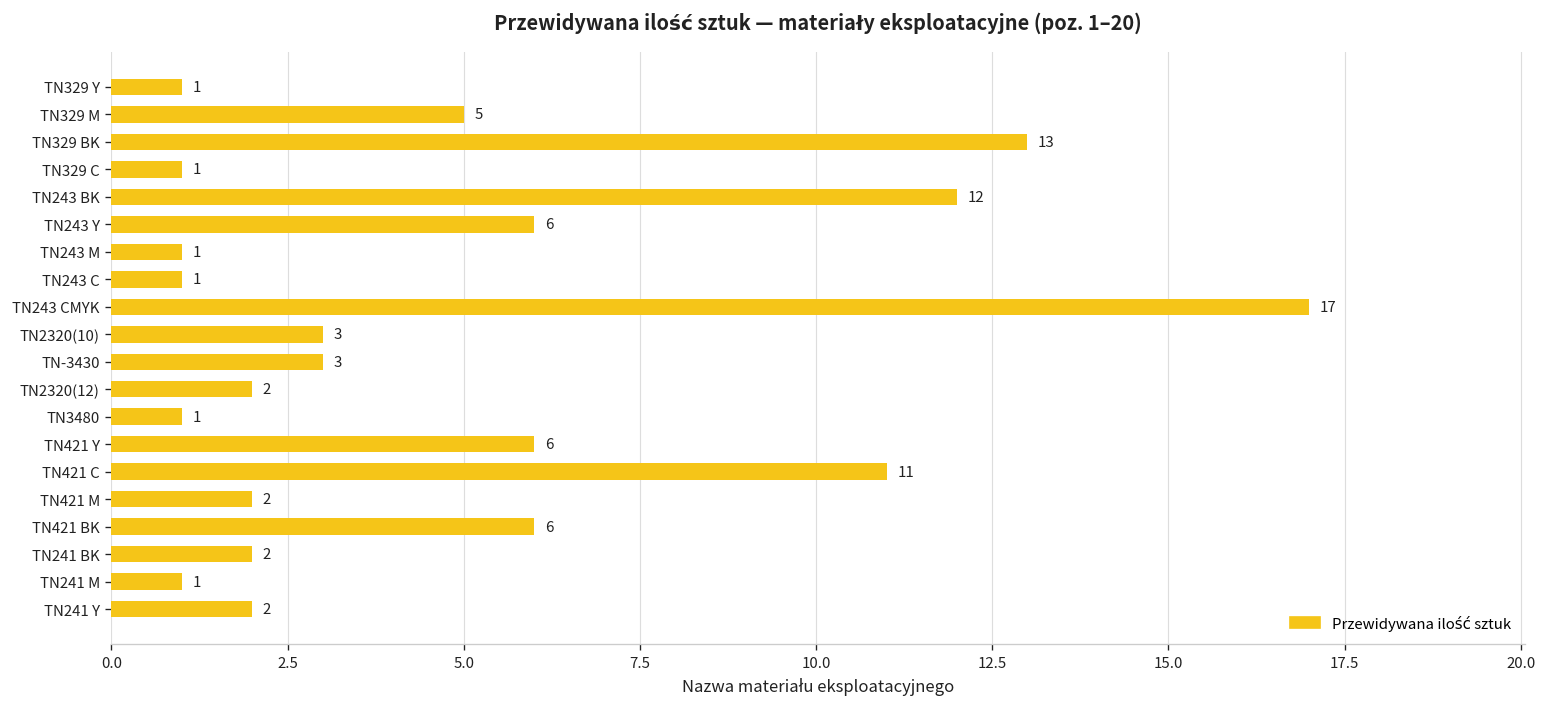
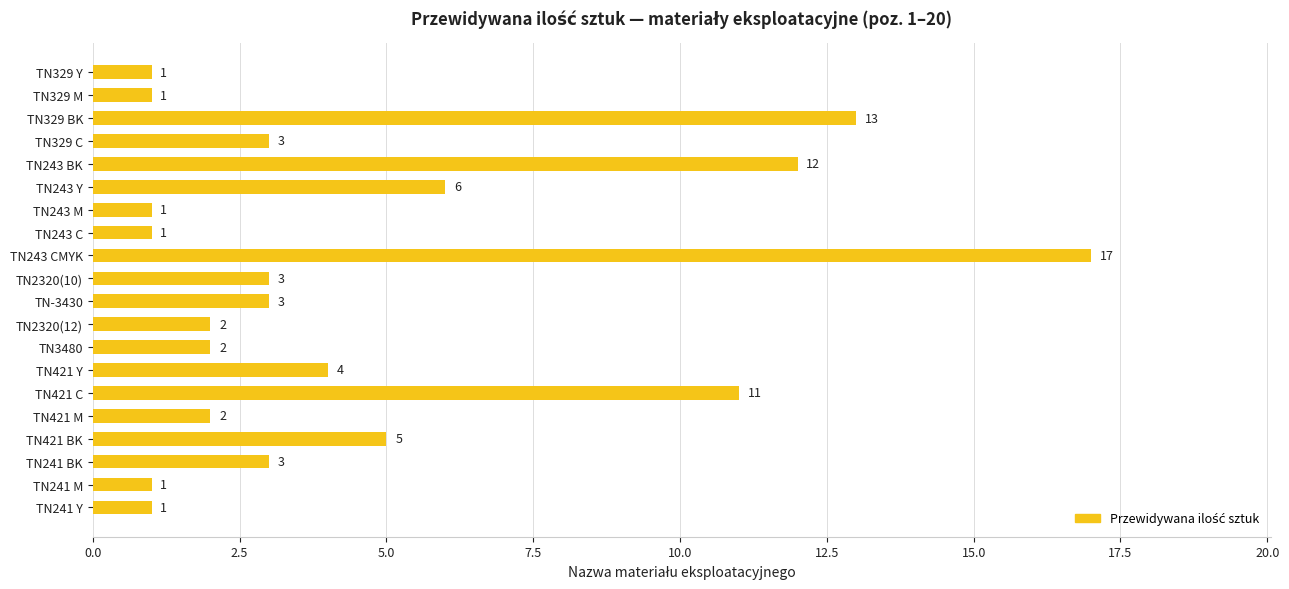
  {
    "TN329 Y": 1,
-   "TN329 M": 5,
+   "TN329 M": 1,
    "TN329 BK": 13,
-   "TN329 C": 1,
+   "TN329 C": 3,
    "TN243 BK": 12,
    "TN243 Y": 6,
    "TN243 M": 1,
    "TN243 C": 1,
    "TN243 CMYK": 17,
    "TN2320(10)": 3,
    "TN-3430": 3,
    "TN2320(12)": 2,
-   "TN3480": 1,
-   "TN421 Y": 6,
+   "TN3480": 2,
+   "TN421 Y": 4,
    "TN421 C": 11,
    "TN421 M": 2,
-   "TN421 BK": 6,
-   "TN241 BK": 2,
+   "TN421 BK": 5,
+   "TN241 BK": 3,
    "TN241 M": 1,
-   "TN241 Y": 2
+   "TN241 Y": 1
  }
